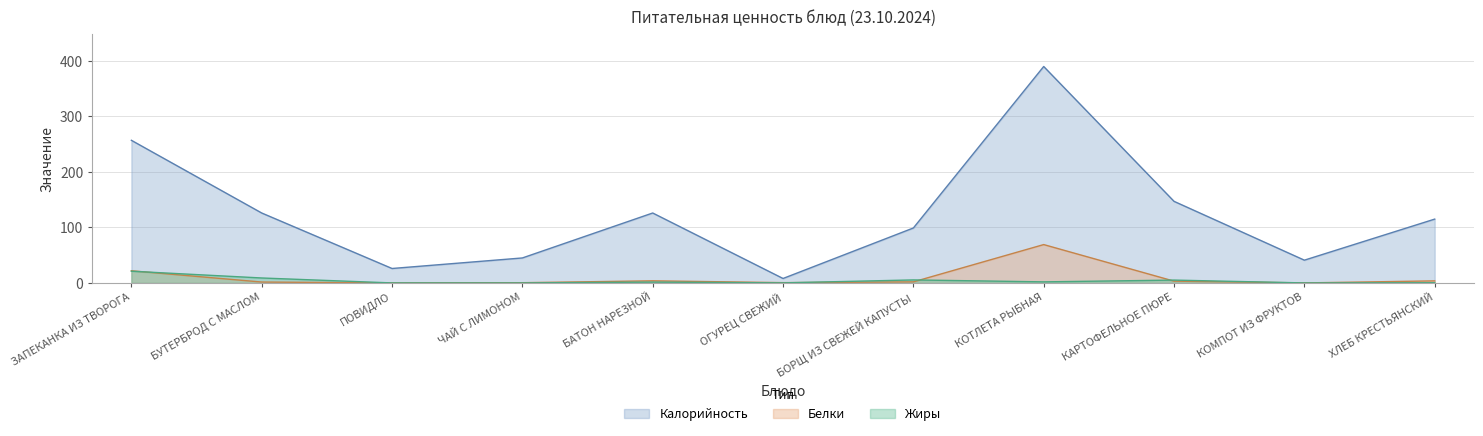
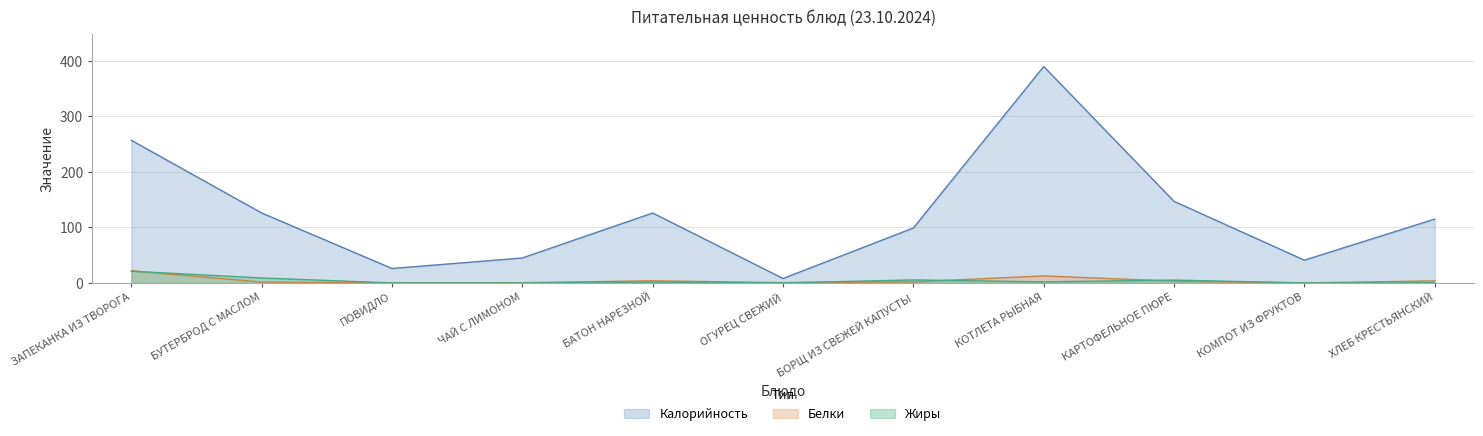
  {
    "Белки": {
      "БУТЕРБРОД С МАСЛОМ": 0,
-     "КОТЛЕТА РЫБНАЯ": 70
+     "КОТЛЕТА РЫБНАЯ": 10
    }
  }
